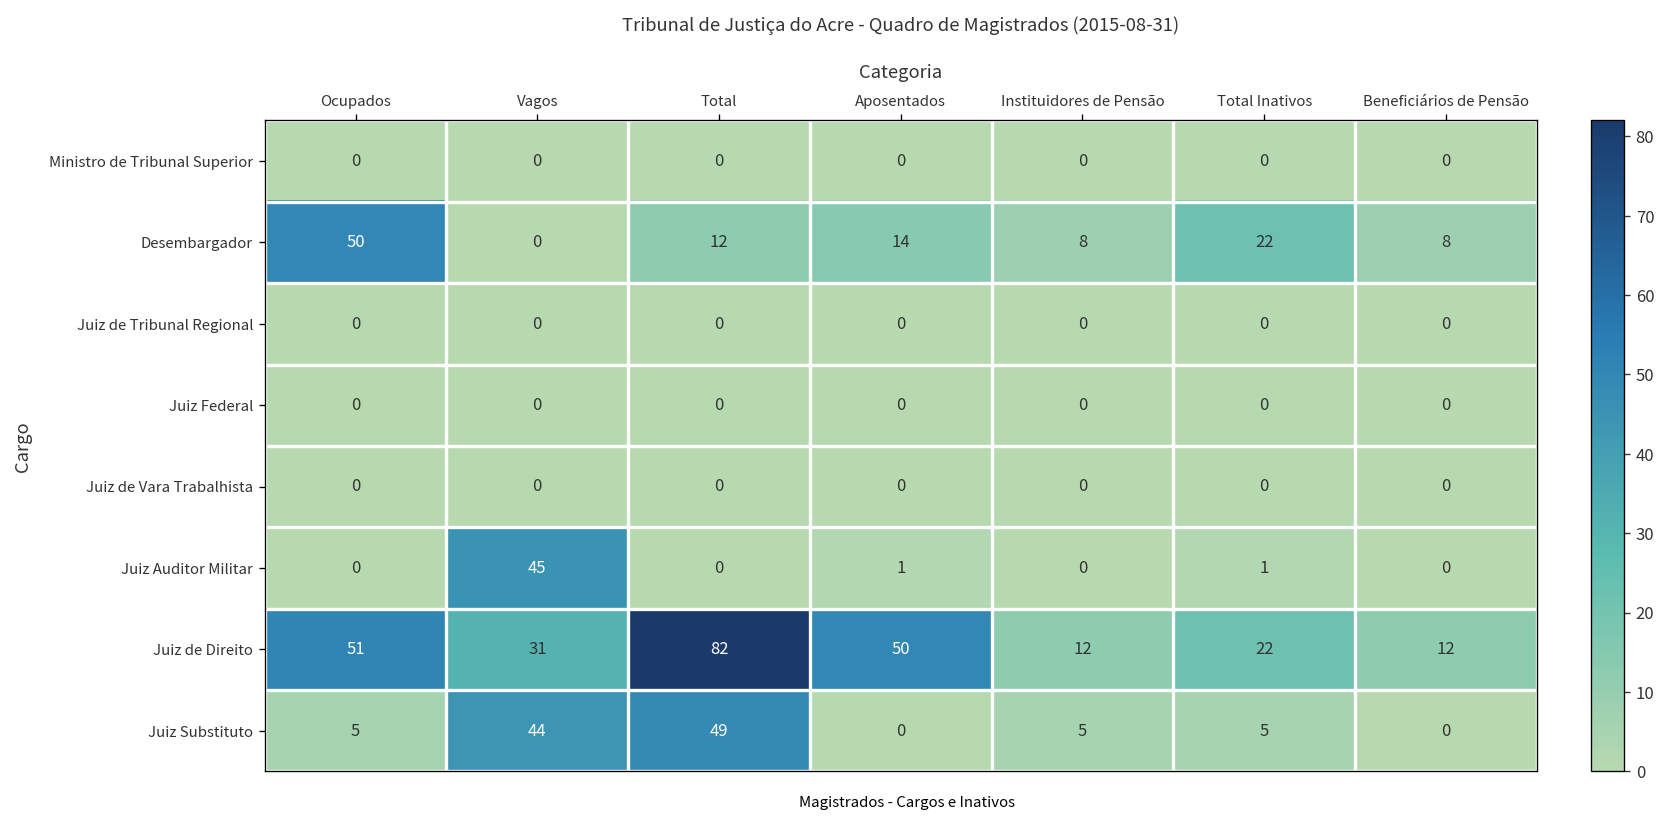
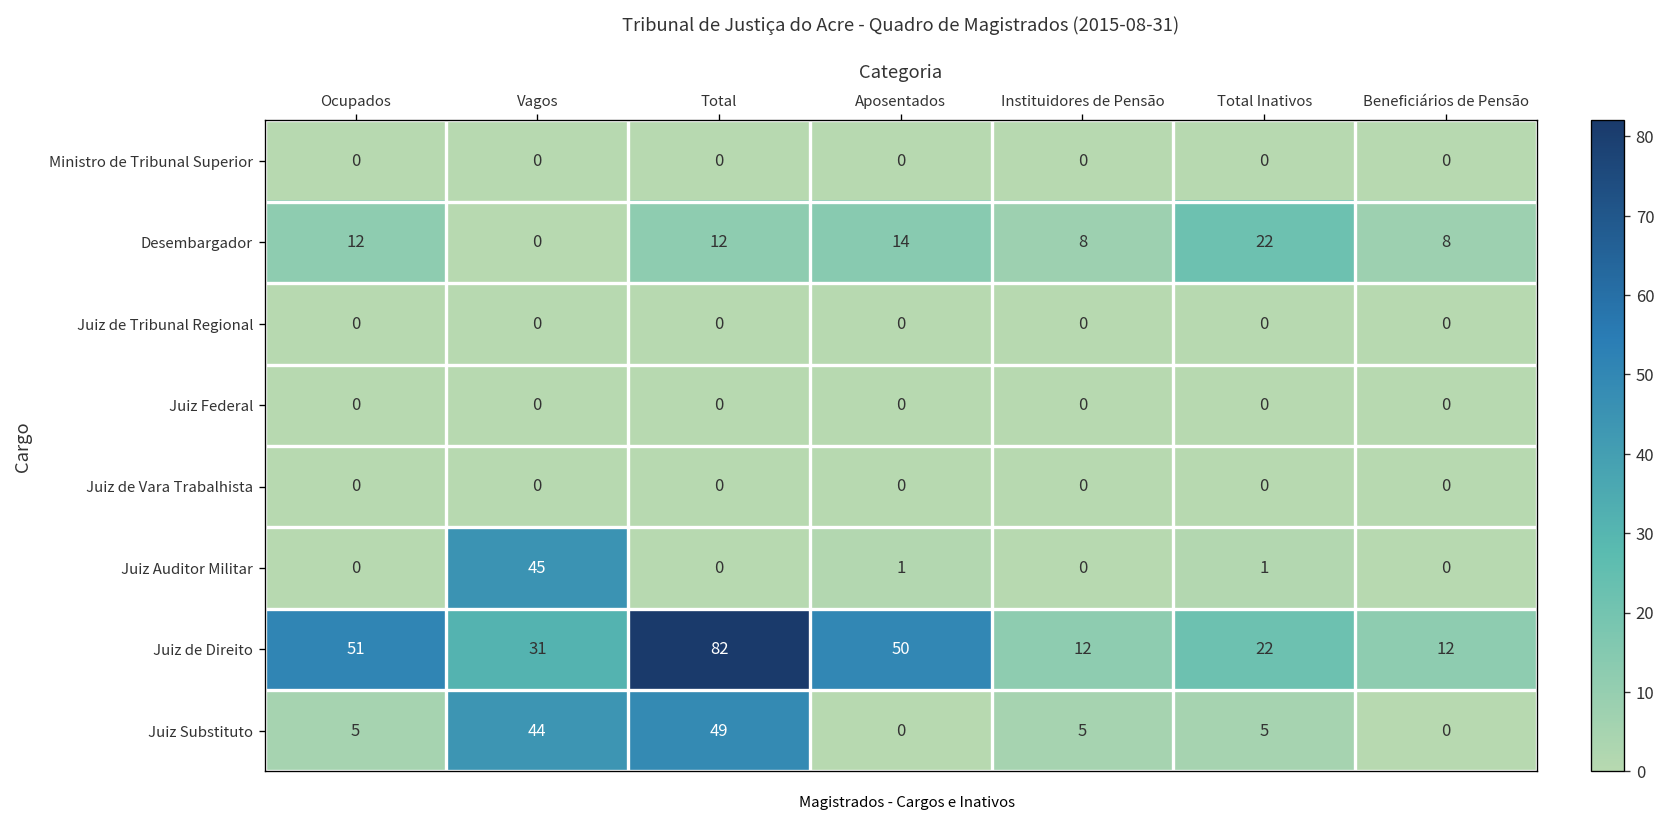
  {
    "Ministro de Tribunal Superior": {
      "Ocupados": 0,
      "Vagos": 0,
      "Total": 0,
      "Aposentados": 0,
      "Instituidores de Pensão": 0,
      "Total Inativos": 0,
      "Beneficiários de Pensão": 0
    },
    "Desembargador": {
-     "Ocupados": 50,
+     "Ocupados": 12,
      "Vagos": 0,
      "Total": 12,
      "Aposentados": 14,
      "Instituidores de Pensão": 8,
      "Total Inativos": 22,
      "Beneficiários de Pensão": 8
    },
    "Juiz de Tribunal Regional": {
      "Ocupados": 0,
      "Vagos": 0,
      "Total": 0,
      "Aposentados": 0,
      "Instituidores de Pensão": 0,
      "Total Inativos": 0,
      "Beneficiários de Pensão": 0
    },
    "Juiz Federal": {
      "Ocupados": 0,
      "Vagos": 0,
      "Total": 0,
      "Aposentados": 0,
      "Instituidores de Pensão": 0,
      "Total Inativos": 0,
      "Beneficiários de Pensão": 0
    },
    "Juiz de Vara Trabalhista": {
      "Ocupados": 0,
      "Vagos": 0,
      "Total": 0,
      "Aposentados": 0,
      "Instituidores de Pensão": 0,
      "Total Inativos": 0,
      "Beneficiários de Pensão": 0
    },
    "Juiz Auditor Militar": {
      "Ocupados": 0,
      "Vagos": 45,
      "Total": 0,
      "Aposentados": 1,
      "Instituidores de Pensão": 0,
      "Total Inativos": 1,
      "Beneficiários de Pensão": 0
    },
    "Juiz de Direito": {
      "Ocupados": 51,
      "Vagos": 31,
      "Total": 82,
      "Aposentados": 50,
      "Instituidores de Pensão": 12,
      "Total Inativos": 22,
      "Beneficiários de Pensão": 12
    },
    "Juiz Substituto": {
      "Ocupados": 5,
      "Vagos": 44,
      "Total": 49,
      "Aposentados": 0,
      "Instituidores de Pensão": 5,
      "Total Inativos": 5,
      "Beneficiários de Pensão": 0
    }
  }
